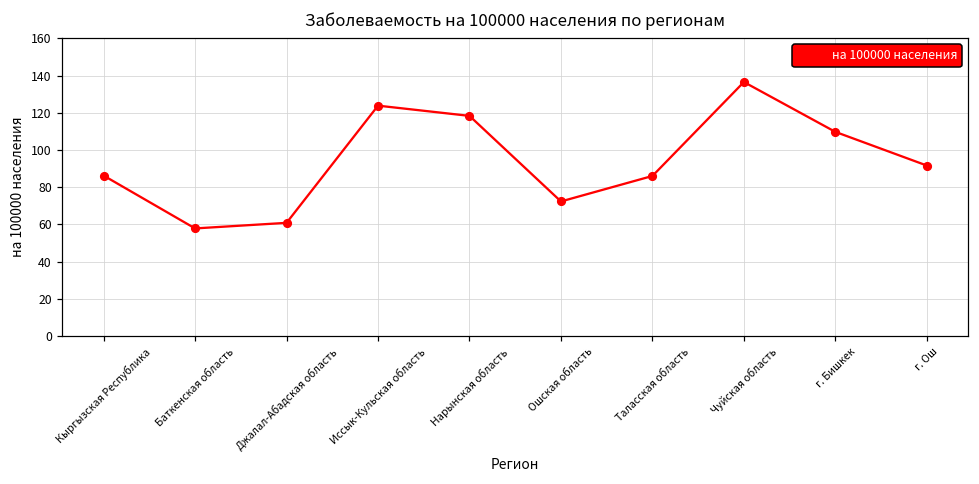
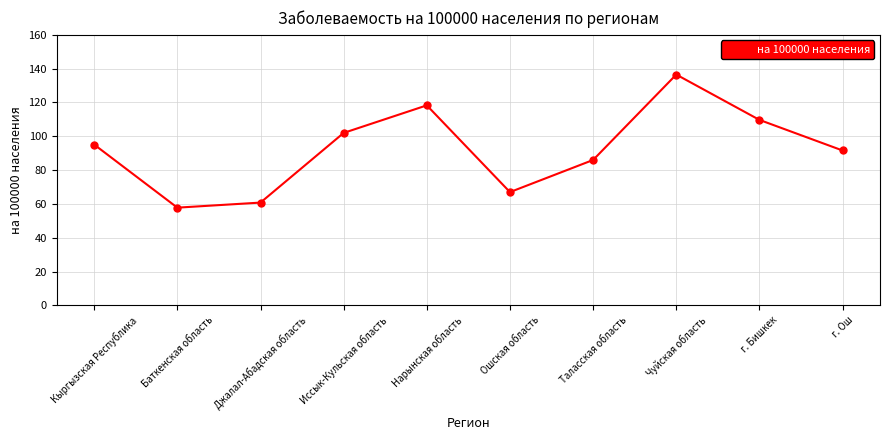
  {
-   "Кыргызская Республика": 86,
+   "Кыргызская Республика": 95,
    "Баткенская область": 58,
    "Джалал-Абадская область": 61,
-   "Иссык-Кульская область": 124,
+   "Иссык-Кульская область": 102,
    "Нарынская область": 118,
-   "Ошская область": 72,
+   "Ошская область": 67,
    "Таласская область": 86,
    "Чуйская область": 137,
    "г. Бишкек": 110,
    "г. Ош": 92
  }
